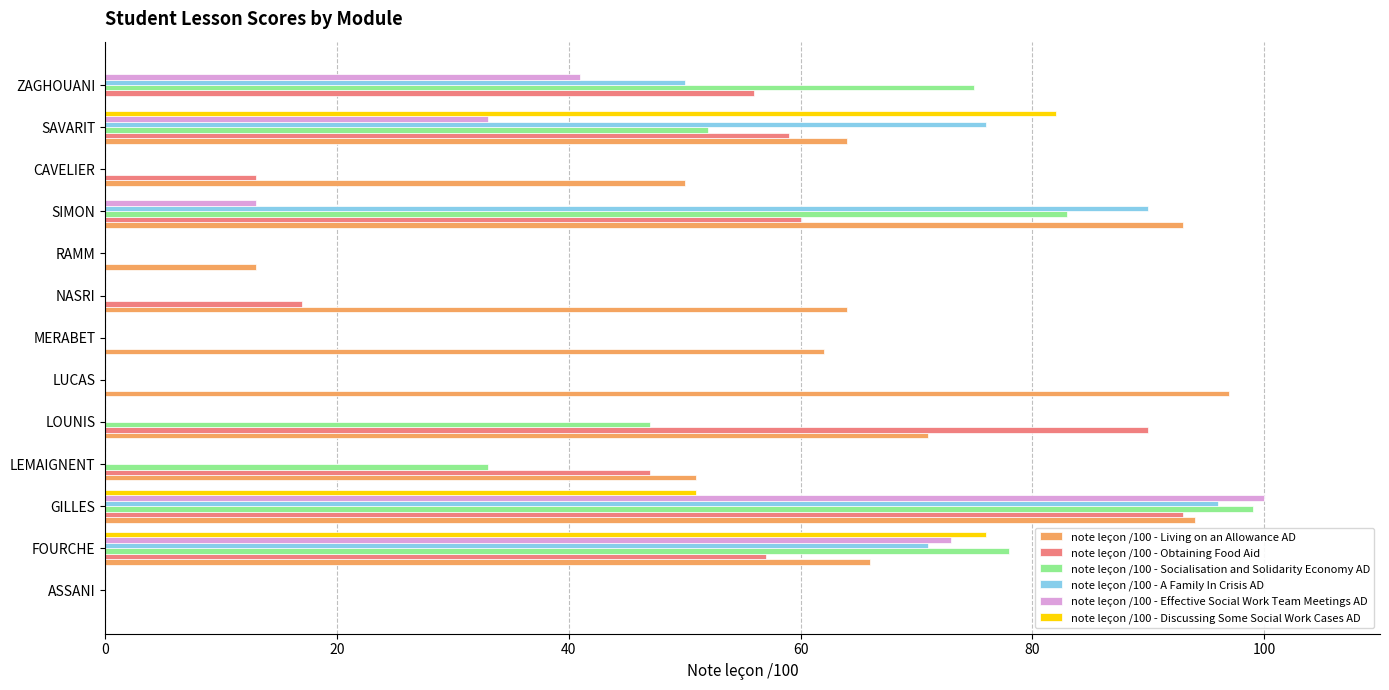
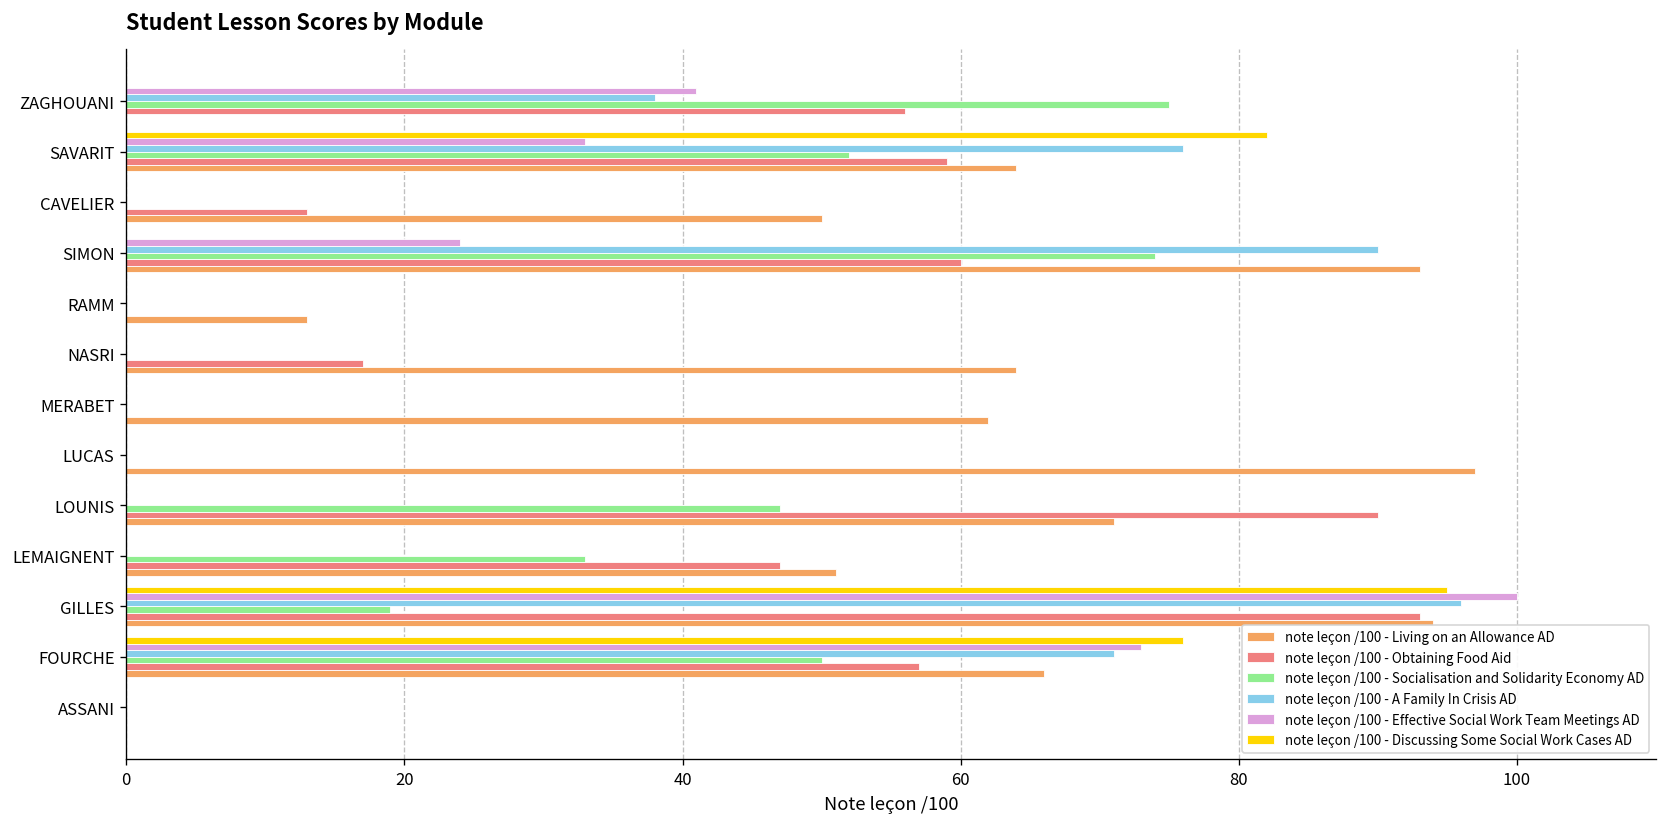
  {
    "note leçon /100 - Socialisation and Solidarity Economy AD": {
      "ZAGHOUANI": 75,
      "SAVARIT": 52,
      "CAVELIER": 0,
-     "SIMON": 83,
+     "SIMON": 74,
      "RAMM": 0,
      "NASRI": 0,
      "MERABET": 0,
      "LUCAS": 0,
      "LOUNIS": 47,
      "LEMAIGNENT": 33,
-     "GILLES": 99,
-     "FOURCHE": 78,
+     "GILLES": 19,
+     "FOURCHE": 50,
      "ASSANI": 0
    },
    "note leçon /100 - A Family In Crisis AD": {
-     "ZAGHOUANI": 50,
+     "ZAGHOUANI": 38,
      "SAVARIT": 76,
      "CAVELIER": 0,
      "SIMON": 90,
      "RAMM": 0,
      "NASRI": 0,
      "MERABET": 0,
      "LUCAS": 0,
      "LOUNIS": 0,
      "LEMAIGNENT": 0,
      "GILLES": 96,
      "FOURCHE": 71,
      "ASSANI": 0
    },
    "note leçon /100 - Effective Social Work Team Meetings AD": {
      "ZAGHOUANI": 41,
      "SAVARIT": 33,
      "CAVELIER": 0,
-     "SIMON": 13,
+     "SIMON": 24,
      "RAMM": 0,
      "NASRI": 0,
      "MERABET": 0,
      "LUCAS": 0,
      "LOUNIS": 0,
      "LEMAIGNENT": 0,
      "GILLES": 100,
      "FOURCHE": 73,
      "ASSANI": 0
    },
    "note leçon /100 - Discussing Some Social Work Cases AD": {
      "ZAGHOUANI": 0,
      "SAVARIT": 82,
      "CAVELIER": 0,
      "SIMON": 0,
      "RAMM": 0,
      "NASRI": 0,
      "MERABET": 0,
      "LUCAS": 0,
      "LOUNIS": 0,
      "LEMAIGNENT": 0,
-     "GILLES": 51,
+     "GILLES": 95,
      "FOURCHE": 76,
      "ASSANI": 0
    }
  }
